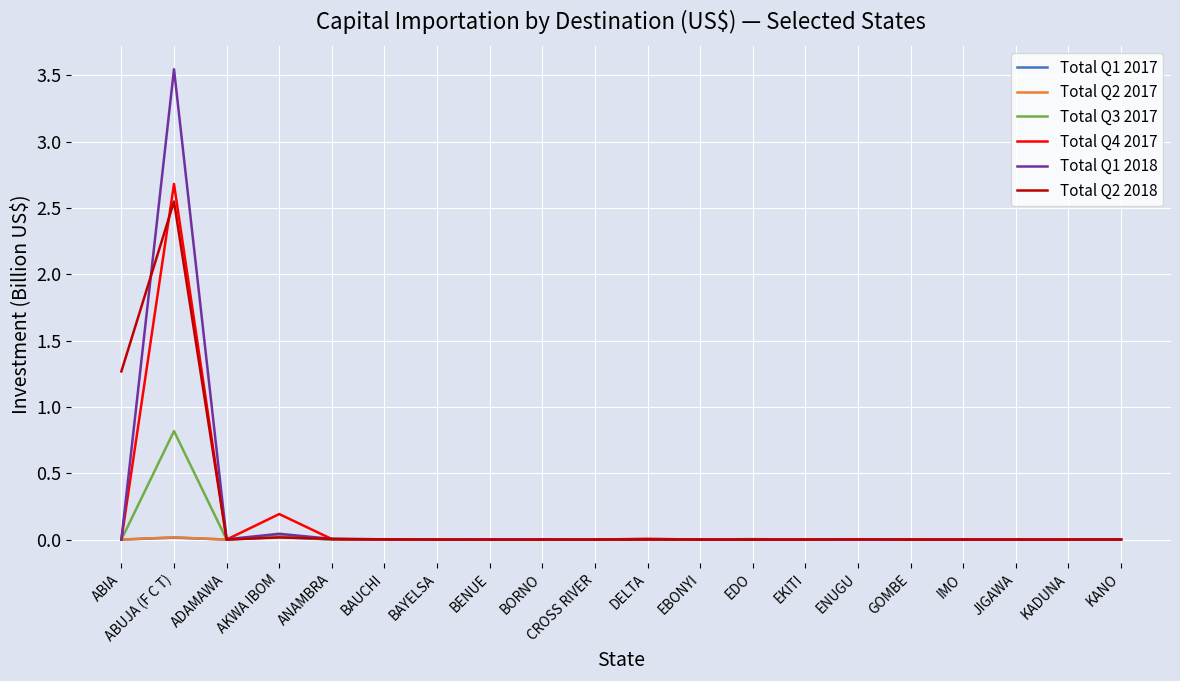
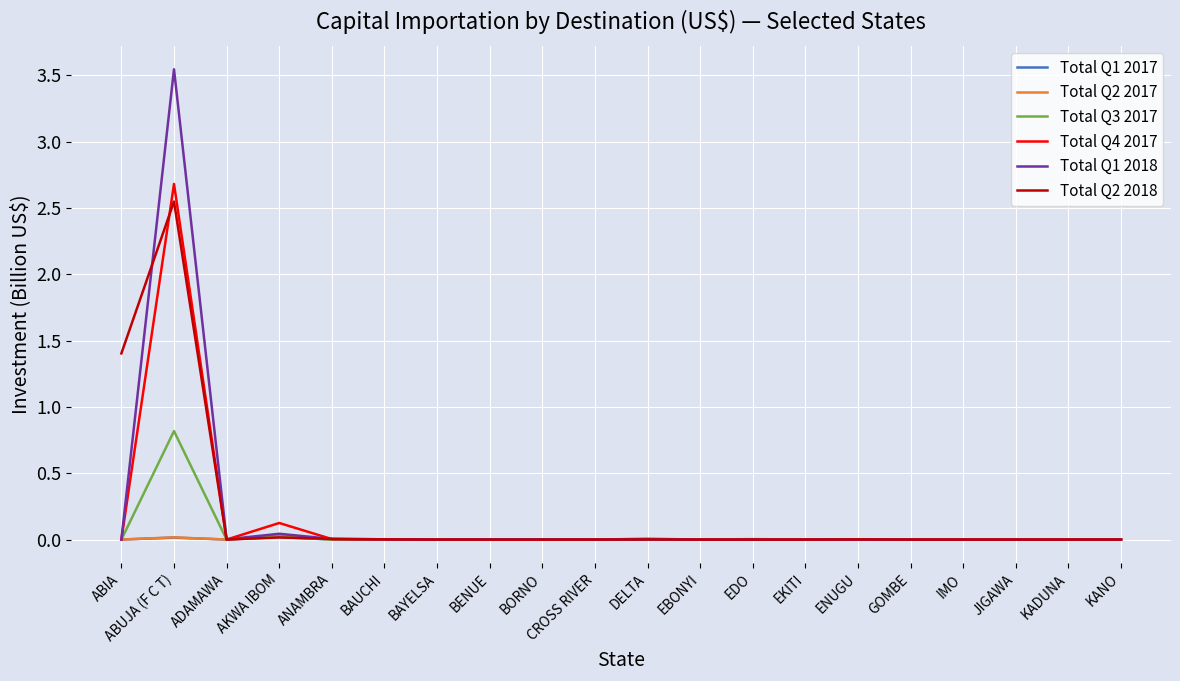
  {
    "Total Q3 2017": {
      "ABUJA (F C T)": 0.82
    },
    "Total Q4 2017": {
      "ABUJA (F C T)": 2.68,
-     "AKWA IBOM": 0.19
+     "AKWA IBOM": 0.12
    },
    "Total Q1 2018": {
      "ABUJA (F C T)": 3.54
    },
    "Total Q2 2018": {
-     "ABIA": 1.27,
+     "ABIA": 1.40,
      "ABUJA (F C T)": 2.55
    }
  }
